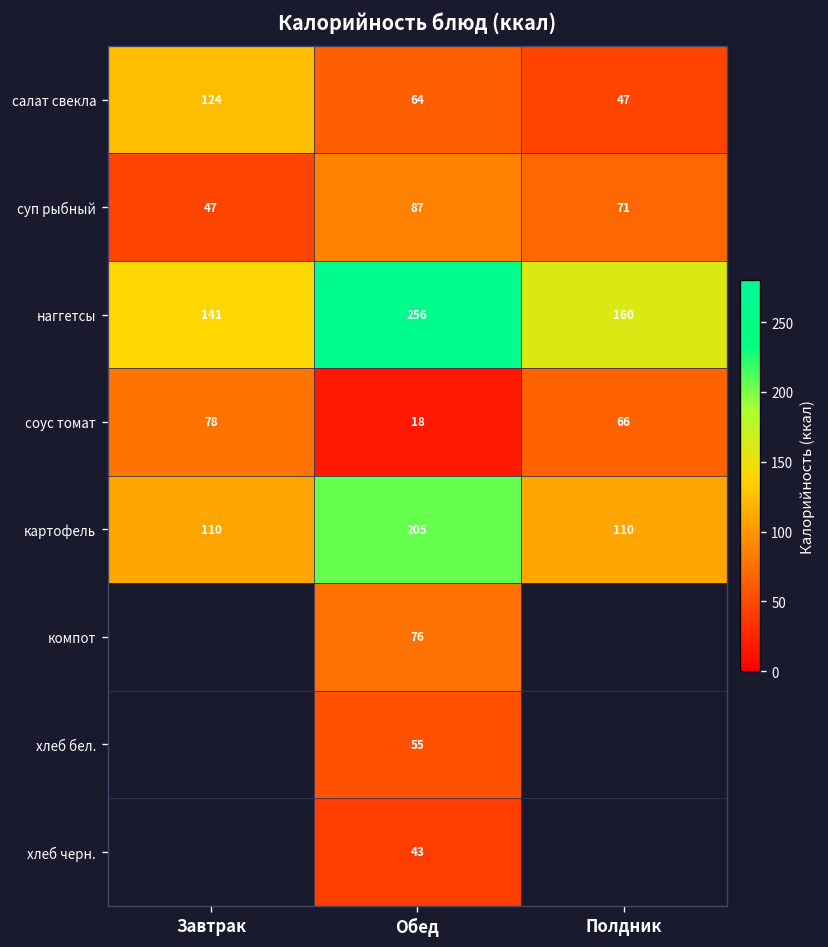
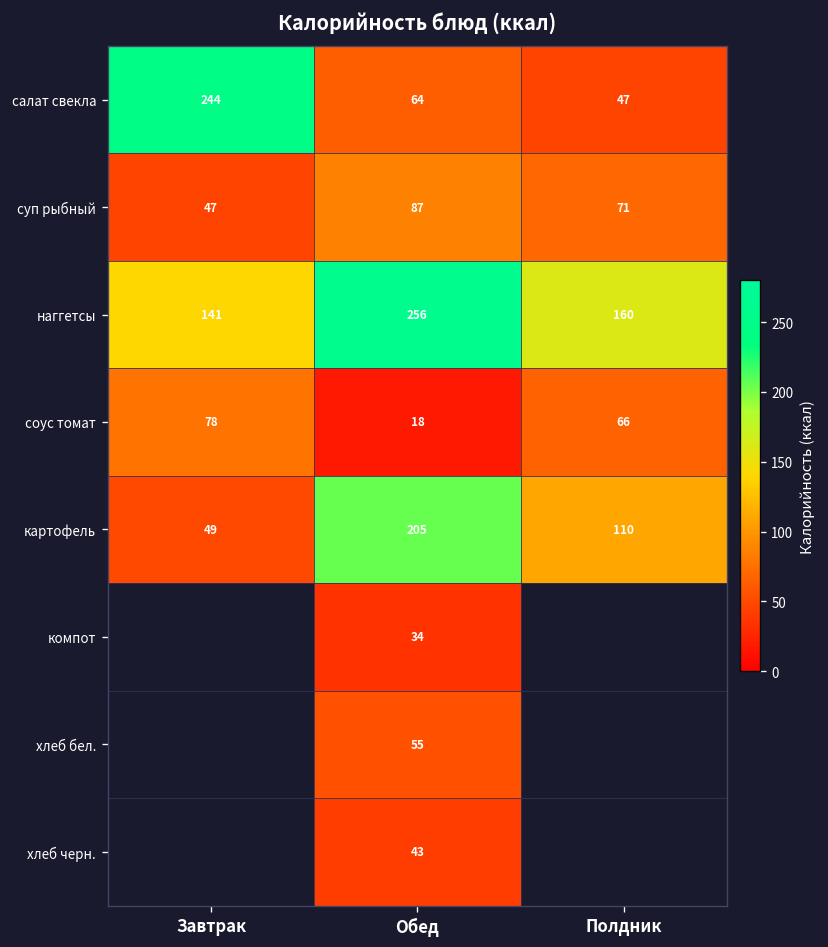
  {
    "салат свекла": {
-     "Завтрак": 124,
+     "Завтрак": 244,
      "Обед": 64,
      "Полдник": 47
    },
    "суп рыбный": {
      "Завтрак": 47,
      "Обед": 87,
      "Полдник": 71
    },
    "наггетсы": {
      "Завтрак": 141,
      "Обед": 256,
      "Полдник": 160
    },
    "соус томат": {
      "Завтрак": 78,
      "Обед": 18,
      "Полдник": 66
    },
    "картофель": {
-     "Завтрак": 110,
+     "Завтрак": 49,
      "Обед": 205,
      "Полдник": 110
    },
    "компот": {
-     "Обед": 76
+     "Обед": 34
    },
    "хлеб бел.": {
      "Обед": 55
    },
    "хлеб черн.": {
      "Обед": 43
    }
  }
